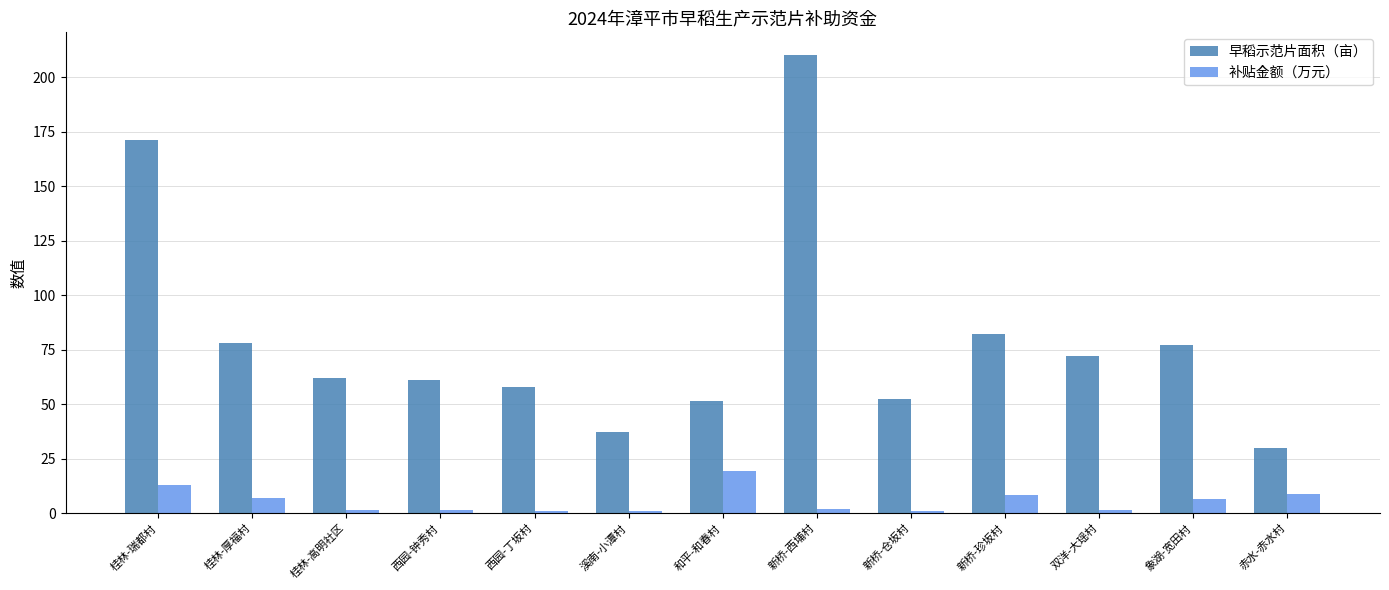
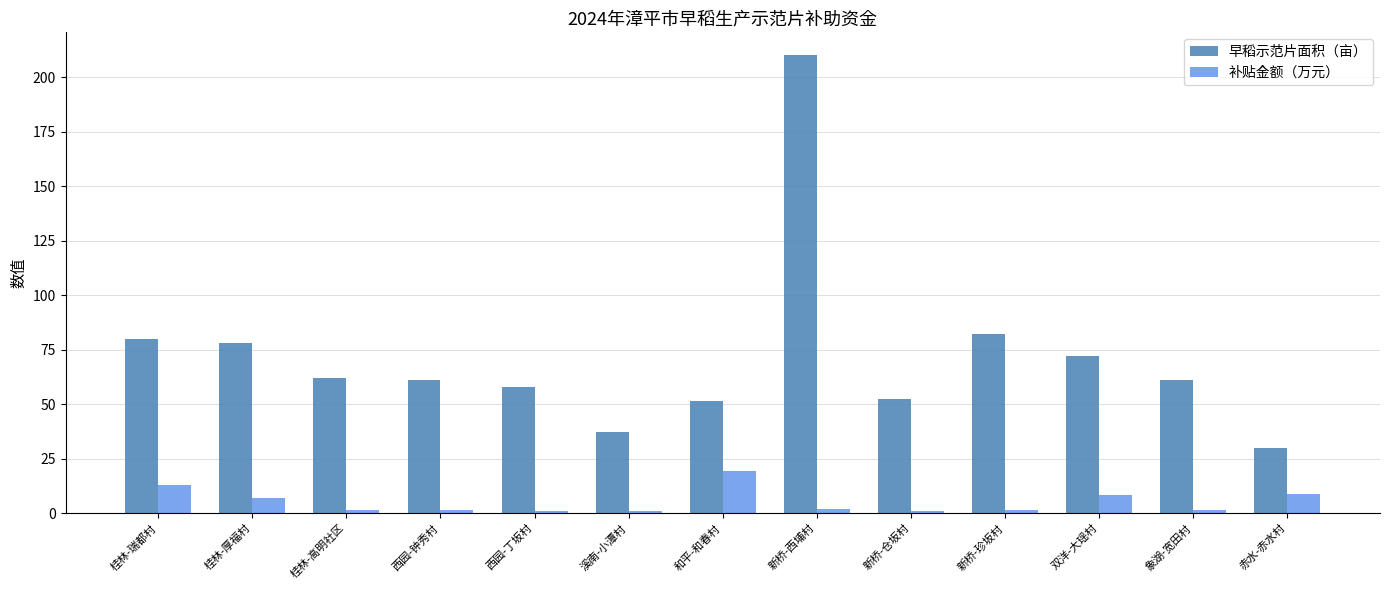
  {
    "早稻示范片面积（亩）": {
-     "桂林-瑞都村": 171,
+     "桂林-瑞都村": 80,
      "桂林-厚福村": 78,
      "桂林-高明社区": 62,
      "西园-钟秀村": 61,
      "西园-丁坂村": 58,
      "溪南-小潭村": 37,
      "和平-和春村": 51,
      "新桥-西埔村": 210,
      "新桥-仓坂村": 52,
      "新桥-珍坂村": 82,
      "双洋-大瑶村": 72,
-     "象湖-宽田村": 77,
+     "象湖-宽田村": 61,
      "赤水-赤水村": 30
    },
    "补贴金额（万元）": {
      "桂林-瑞都村": 13,
      "桂林-厚福村": 7,
      "桂林-高明社区": 1,
      "西园-钟秀村": 1,
      "西园-丁坂村": 1,
      "和平-和春村": 20,
      "新桥-西埔村": 2,
      "新桥-仓坂村": 1,
-     "新桥-珍坂村": 8,
-     "双洋-大瑶村": 1,
-     "象湖-宽田村": 6,
+     "新桥-珍坂村": 2,
+     "双洋-大瑶村": 8,
+     "象湖-宽田村": 1,
      "赤水-赤水村": 9
    }
  }
